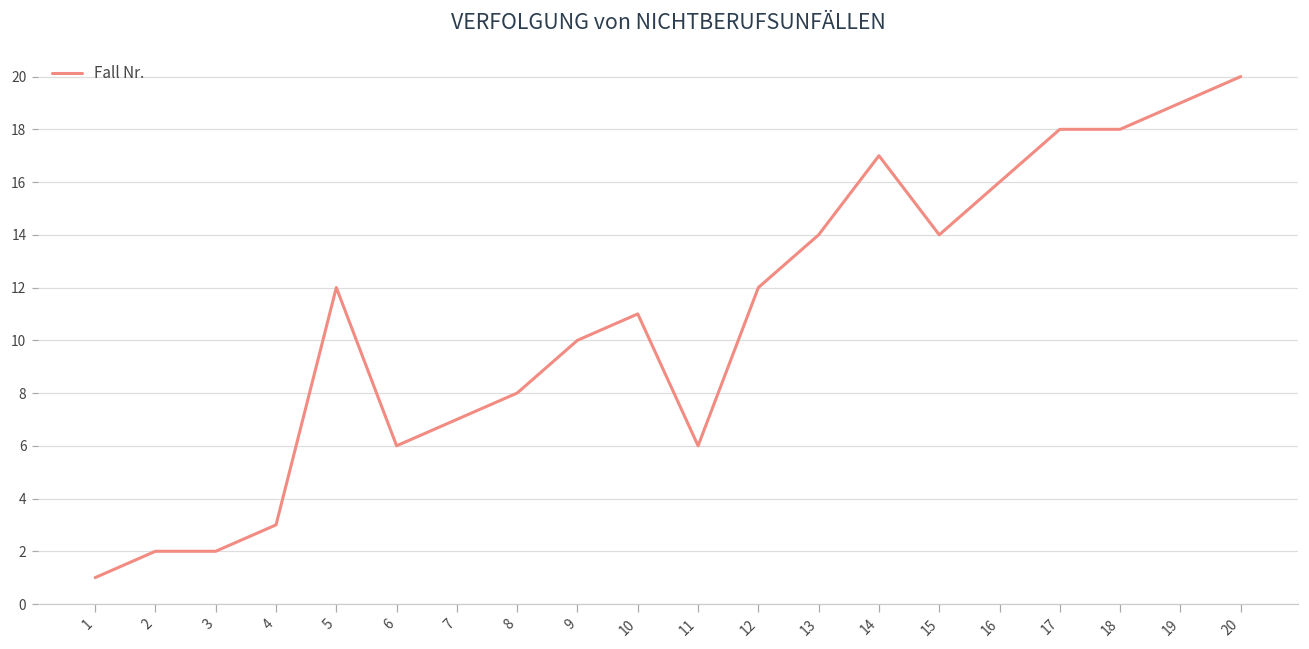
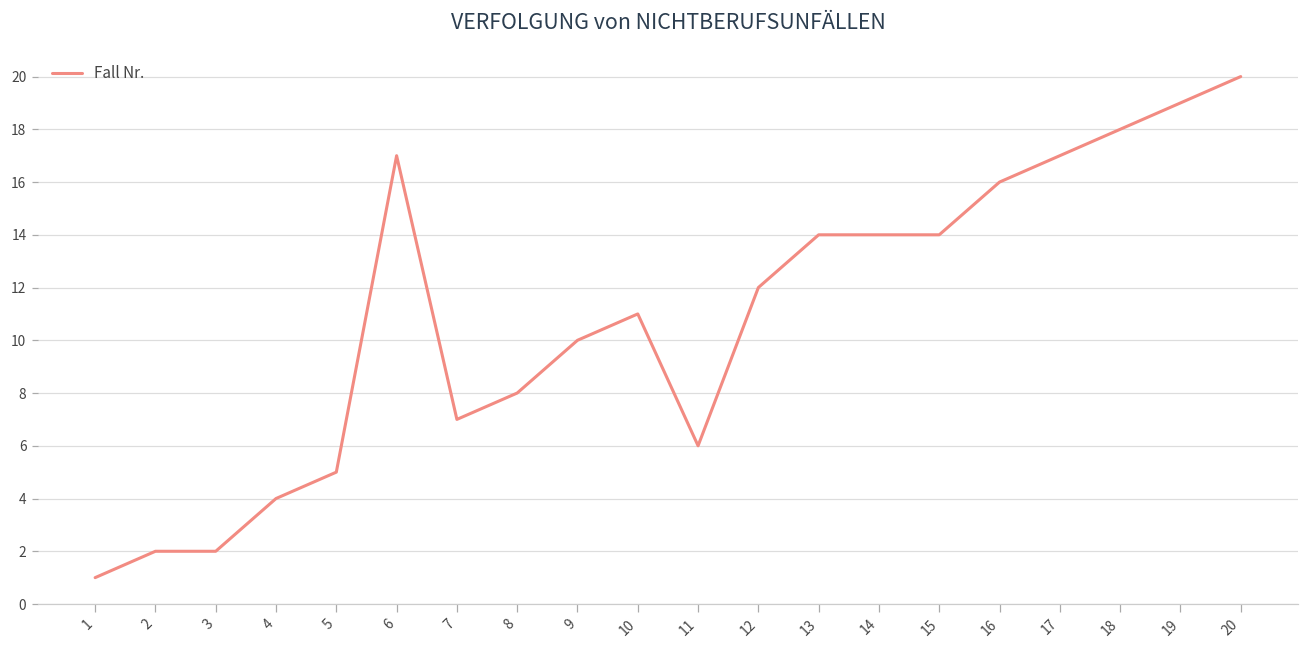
  {
    "1": 1,
    "2": 2,
    "3": 2,
-   "4": 3,
-   "5": 12,
-   "6": 6,
+   "4": 4,
+   "5": 5,
+   "6": 17,
    "7": 7,
    "8": 8,
    "9": 10,
    "10": 11,
    "11": 6,
    "12": 12,
    "13": 14,
-   "14": 17,
+   "14": 14,
    "15": 14,
    "16": 16,
-   "17": 18,
+   "17": 17,
    "18": 18,
    "19": 19,
    "20": 20
  }
